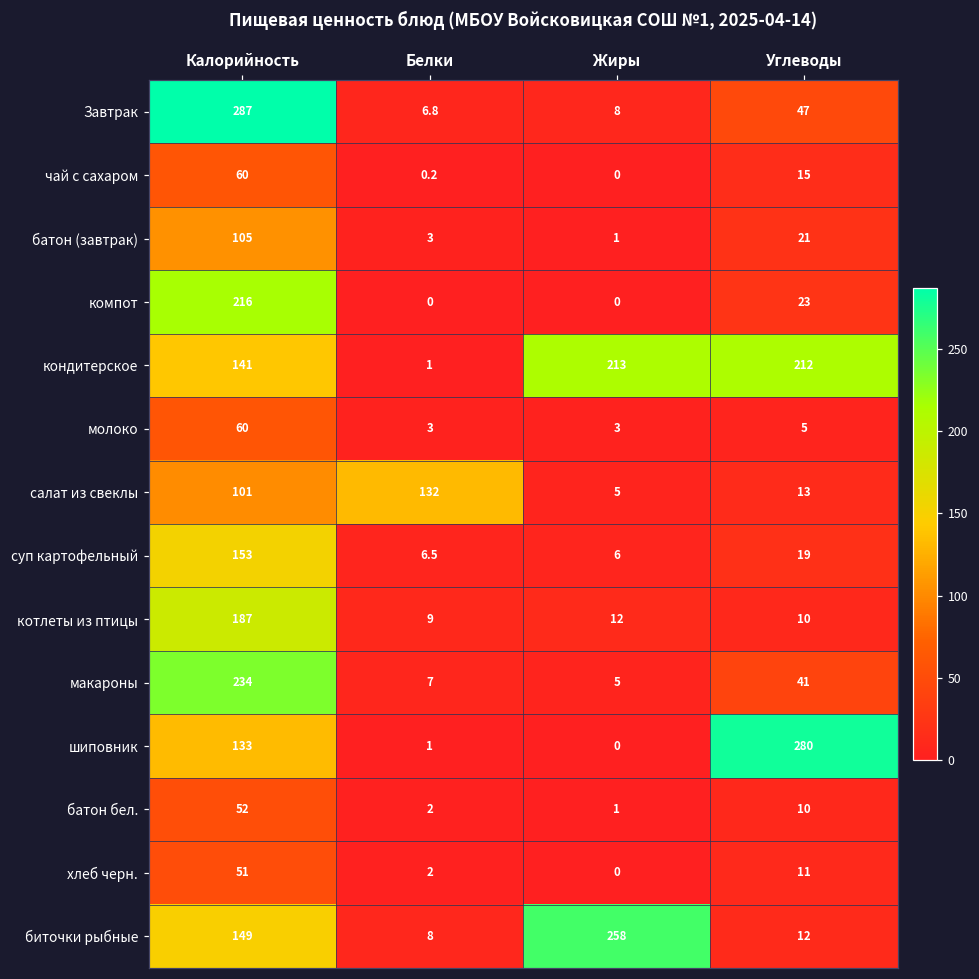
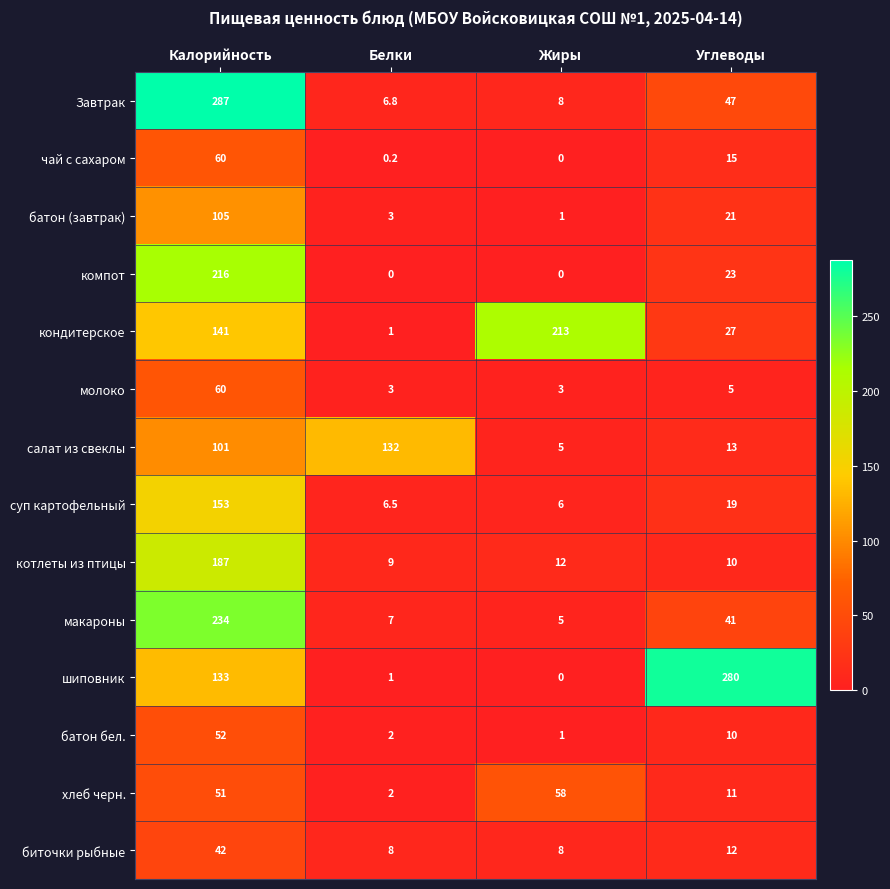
  {
    "Завтрак": {
      "Калорийность": 287,
      "Белки": 6.8,
      "Жиры": 8,
      "Углеводы": 47
    },
    "чай с сахаром": {
      "Калорийность": 60,
      "Белки": 0.2,
      "Жиры": 0,
      "Углеводы": 15
    },
    "батон (завтрак)": {
      "Калорийность": 105,
      "Белки": 3,
      "Жиры": 1,
      "Углеводы": 21
    },
    "компот": {
      "Калорийность": 216,
      "Белки": 0,
      "Жиры": 0,
      "Углеводы": 23
    },
    "кондитерское": {
      "Калорийность": 141,
      "Белки": 1,
      "Жиры": 213,
-     "Углеводы": 212
+     "Углеводы": 27
    },
    "молоко": {
      "Калорийность": 60,
      "Белки": 3,
      "Жиры": 3,
      "Углеводы": 5
    },
    "салат из свеклы": {
      "Калорийность": 101,
      "Белки": 132,
      "Жиры": 5,
      "Углеводы": 13
    },
    "суп картофельный": {
      "Калорийность": 153,
      "Белки": 6.5,
      "Жиры": 6,
      "Углеводы": 19
    },
    "котлеты из птицы": {
      "Калорийность": 187,
      "Белки": 9,
      "Жиры": 12,
      "Углеводы": 10
    },
    "макароны": {
      "Калорийность": 234,
      "Белки": 7,
      "Жиры": 5,
      "Углеводы": 41
    },
    "шиповник": {
      "Калорийность": 133,
      "Белки": 1,
      "Жиры": 0,
      "Углеводы": 280
    },
    "батон бел.": {
      "Калорийность": 52,
      "Белки": 2,
      "Жиры": 1,
      "Углеводы": 10
    },
    "хлеб черн.": {
      "Калорийность": 51,
      "Белки": 2,
-     "Жиры": 0,
+     "Жиры": 58,
      "Углеводы": 11
    },
    "биточки рыбные": {
-     "Калорийность": 149,
+     "Калорийность": 42,
      "Белки": 8,
-     "Жиры": 258,
+     "Жиры": 8,
      "Углеводы": 12
    }
  }
